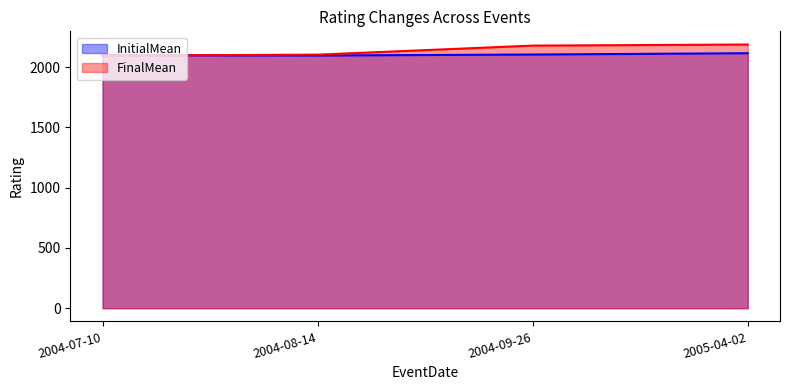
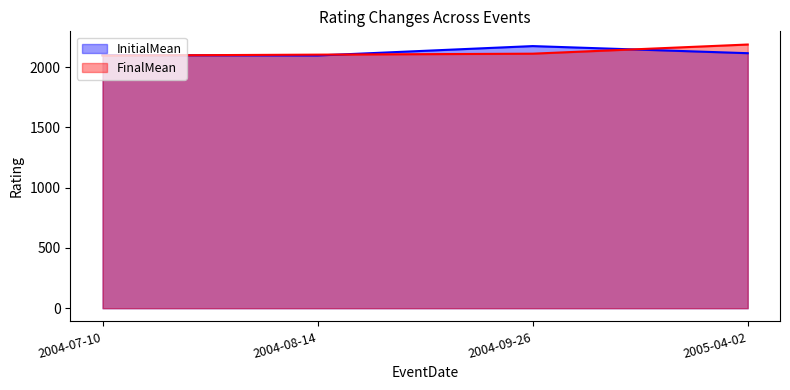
  {
    "InitialMean": {
-     "2004-09-26": 2110,
+     "2004-09-26": 2180,
      "2005-04-02": 2120
    },
    "FinalMean": {
-     "2004-09-26": 2180,
+     "2004-09-26": 2110,
      "2005-04-02": 2190
    }
  }
